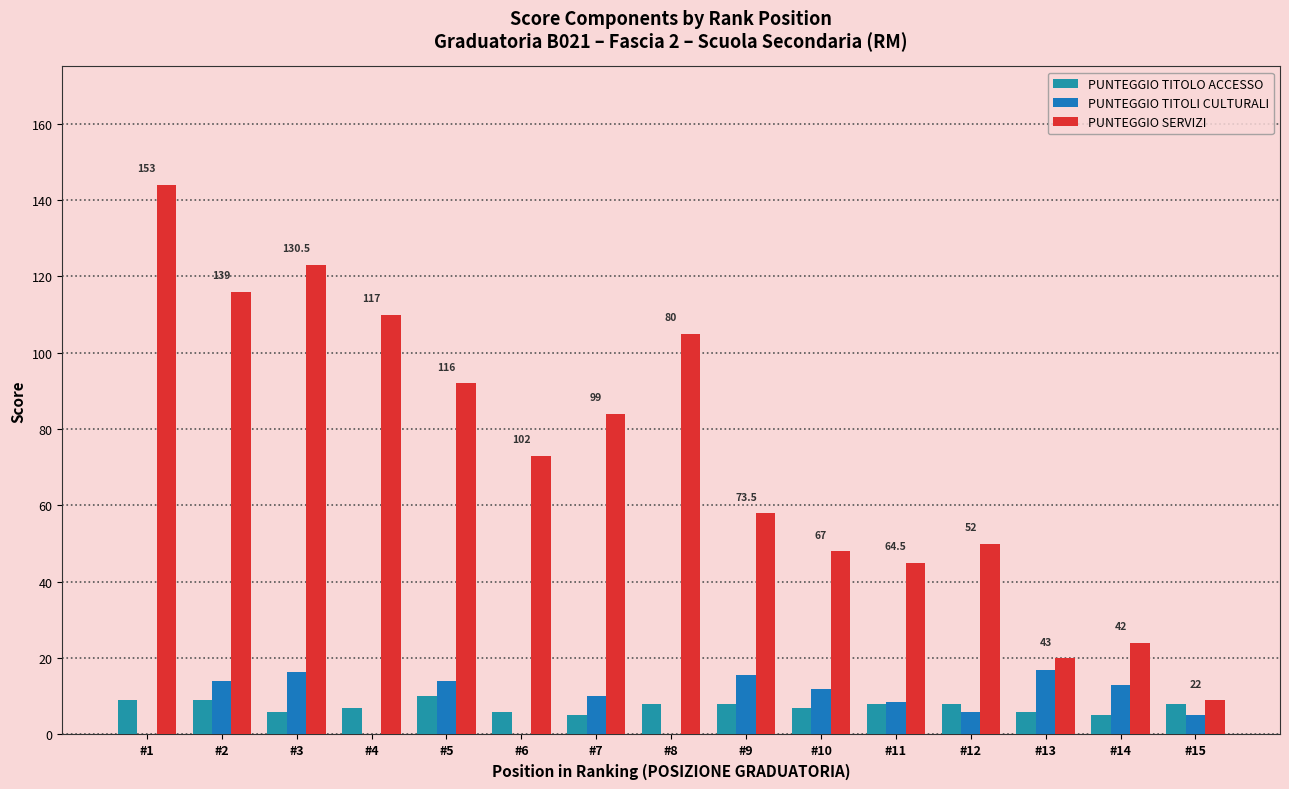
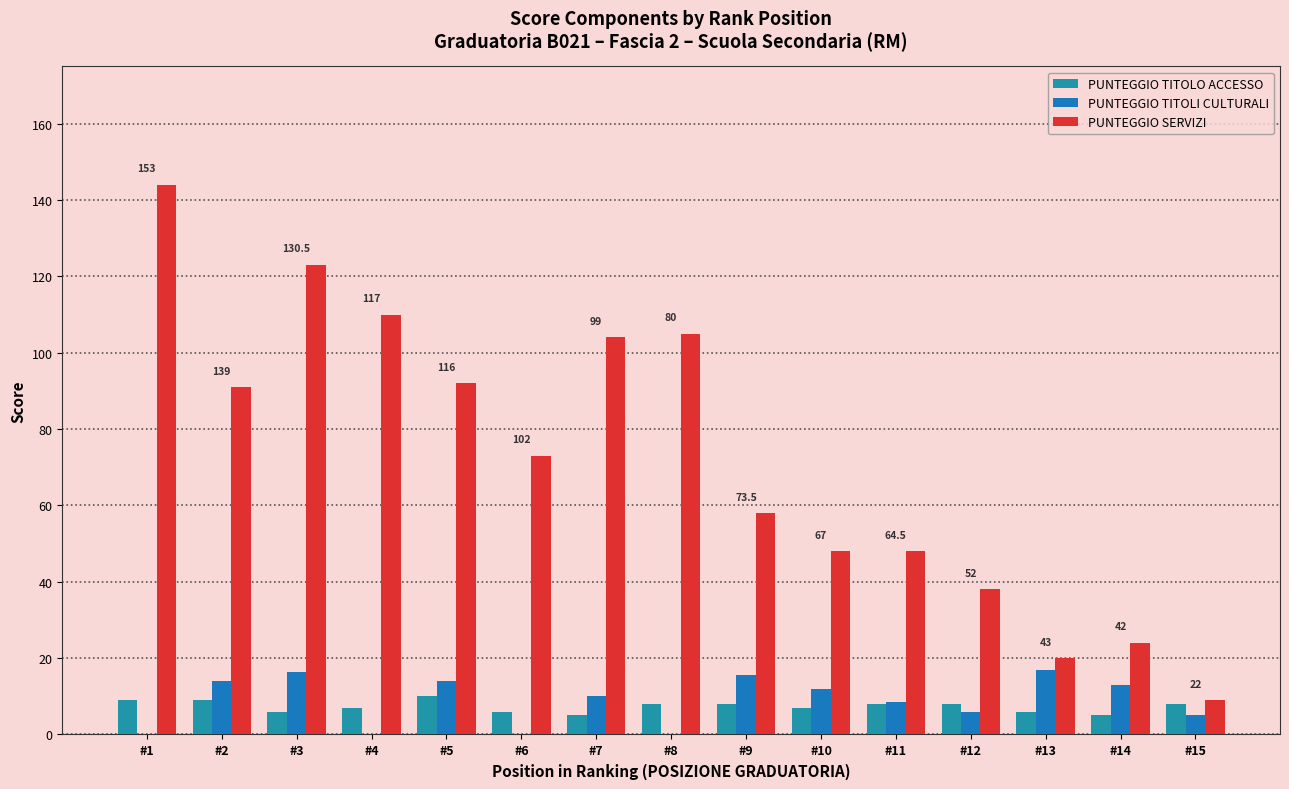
  {
    "PUNTEGGIO SERVIZI": {
-     "#2": 116,
-     "#7": 84,
-     "#11": 45,
-     "#12": 50
+     "#2": 91,
+     "#7": 104,
+     "#11": 48,
+     "#12": 38
    }
  }
